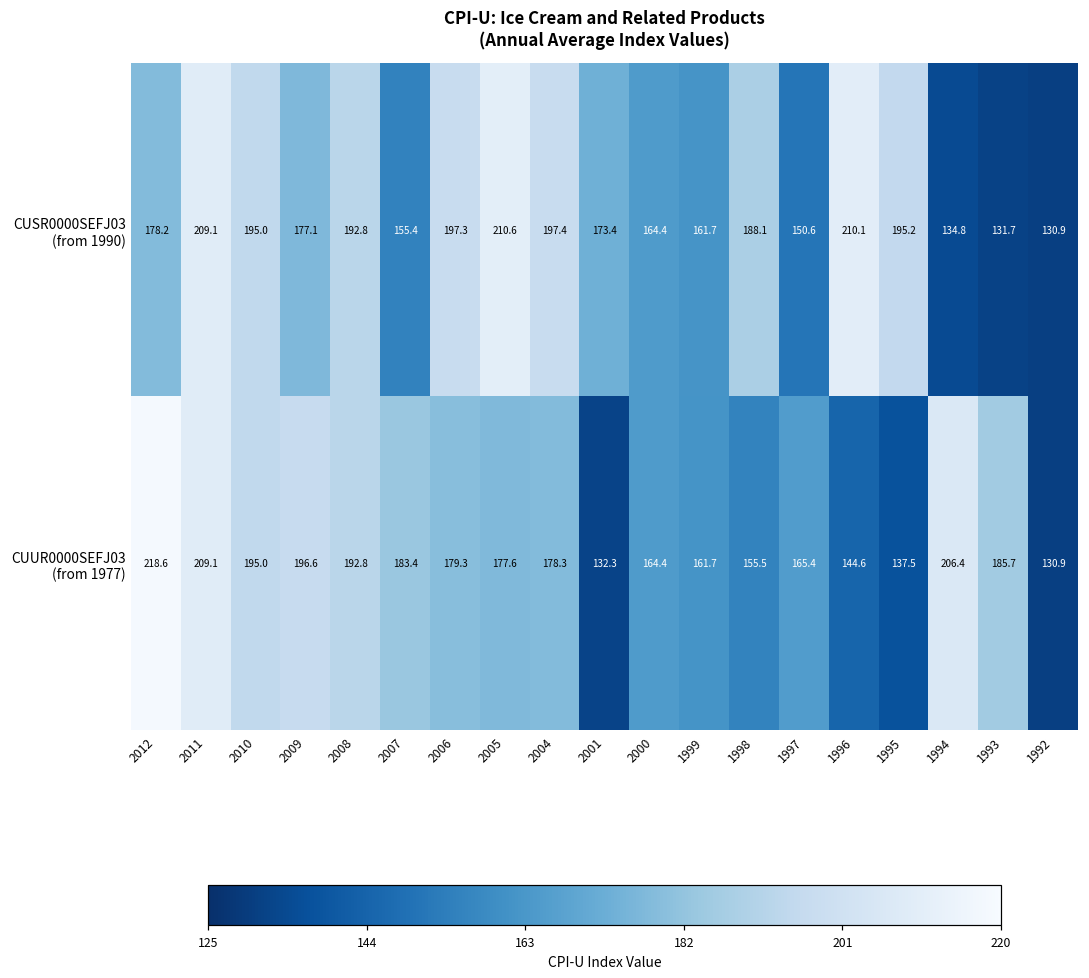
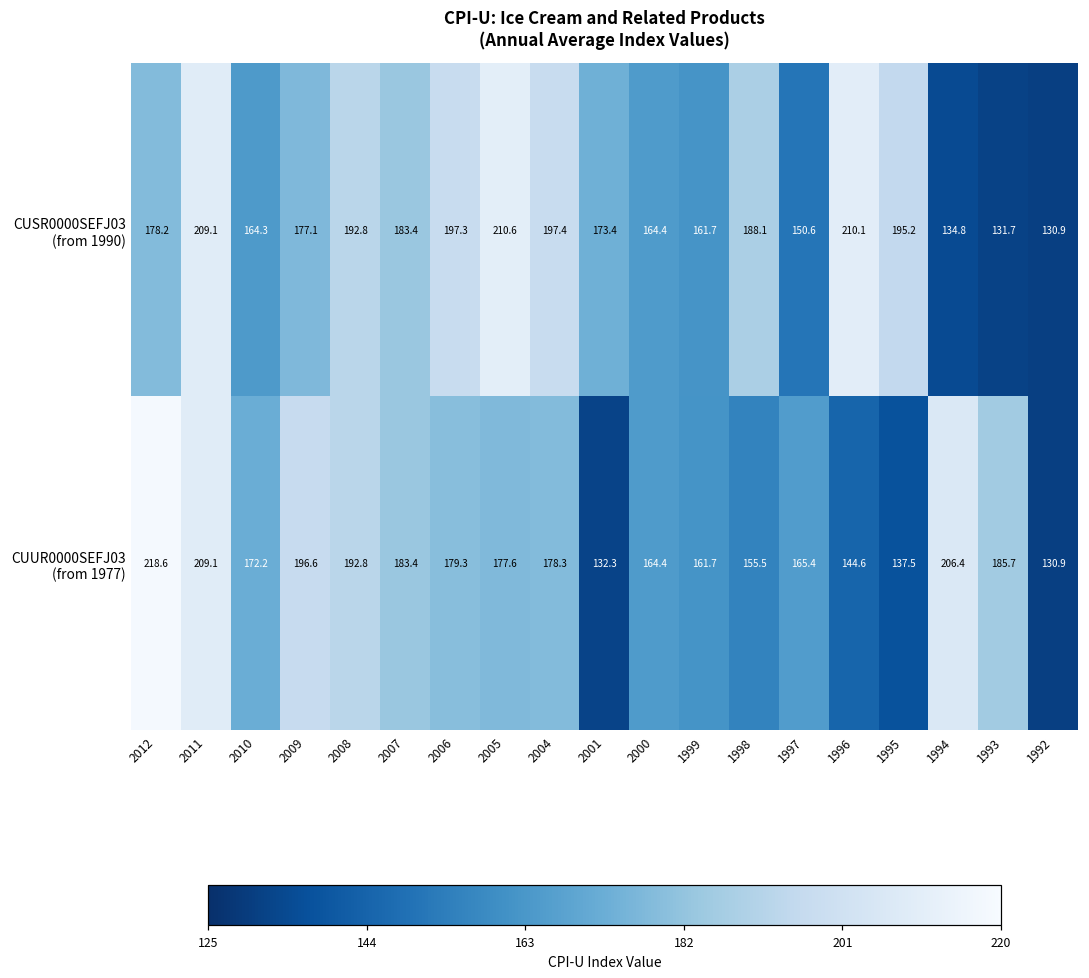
  {
    "CUSR0000SEFJ03 (from 1990)": {
      "2012": 178.2,
      "2011": 209.1,
-     "2010": 195.0,
+     "2010": 164.3,
      "2009": 177.1,
      "2008": 192.8,
-     "2007": 155.4,
+     "2007": 183.4,
      "2006": 197.3,
      "2005": 210.6,
      "2004": 197.4,
      "2001": 173.4,
      "2000": 164.4,
      "1999": 161.7,
      "1998": 188.1,
      "1997": 150.6,
      "1996": 210.1,
      "1995": 195.2,
      "1994": 134.8,
      "1993": 131.7,
      "1992": 130.9
    },
    "CUUR0000SEFJ03 (from 1977)": {
      "2012": 218.6,
      "2011": 209.1,
-     "2010": 195.0,
+     "2010": 172.2,
      "2009": 196.6,
      "2008": 192.8,
      "2007": 183.4,
      "2006": 179.3,
      "2005": 177.6,
      "2004": 178.3,
      "2001": 132.3,
      "2000": 164.4,
      "1999": 161.7,
      "1998": 155.5,
      "1997": 165.4,
      "1996": 144.6,
      "1995": 137.5,
      "1994": 206.4,
      "1993": 185.7,
      "1992": 130.9
    }
  }
